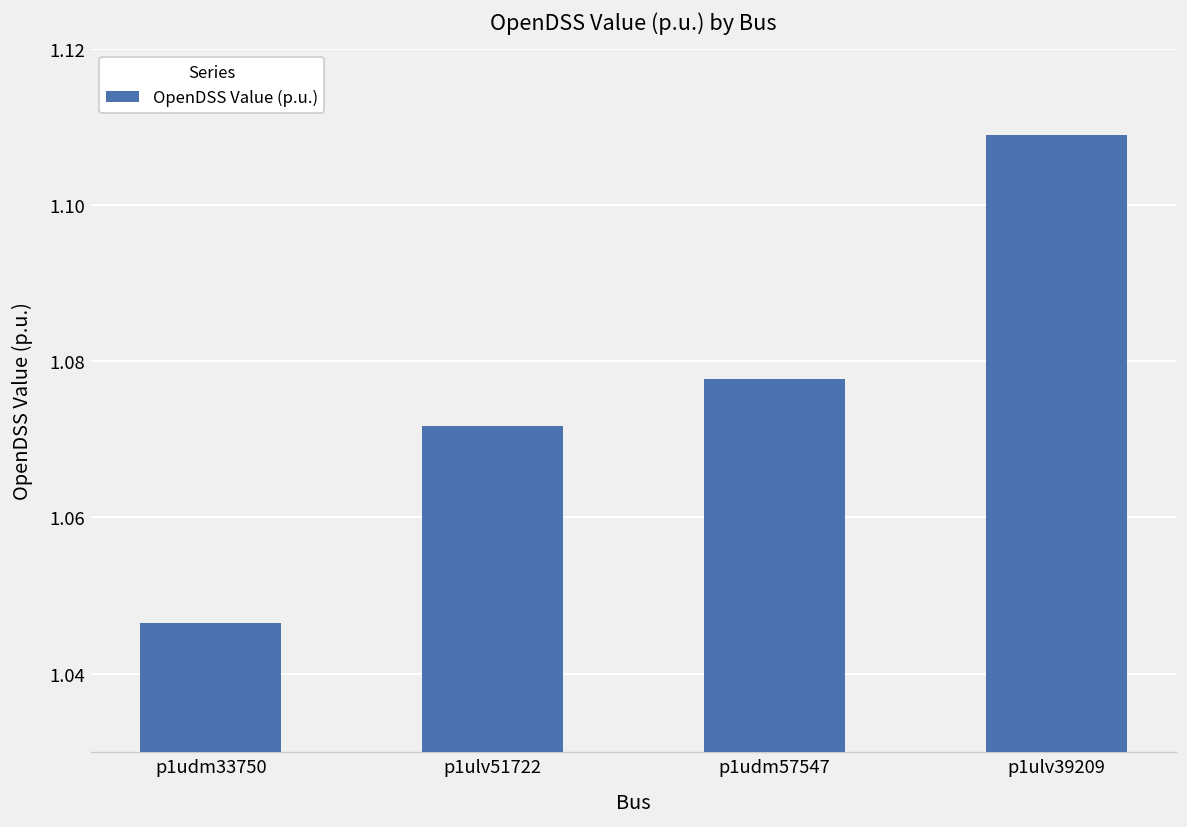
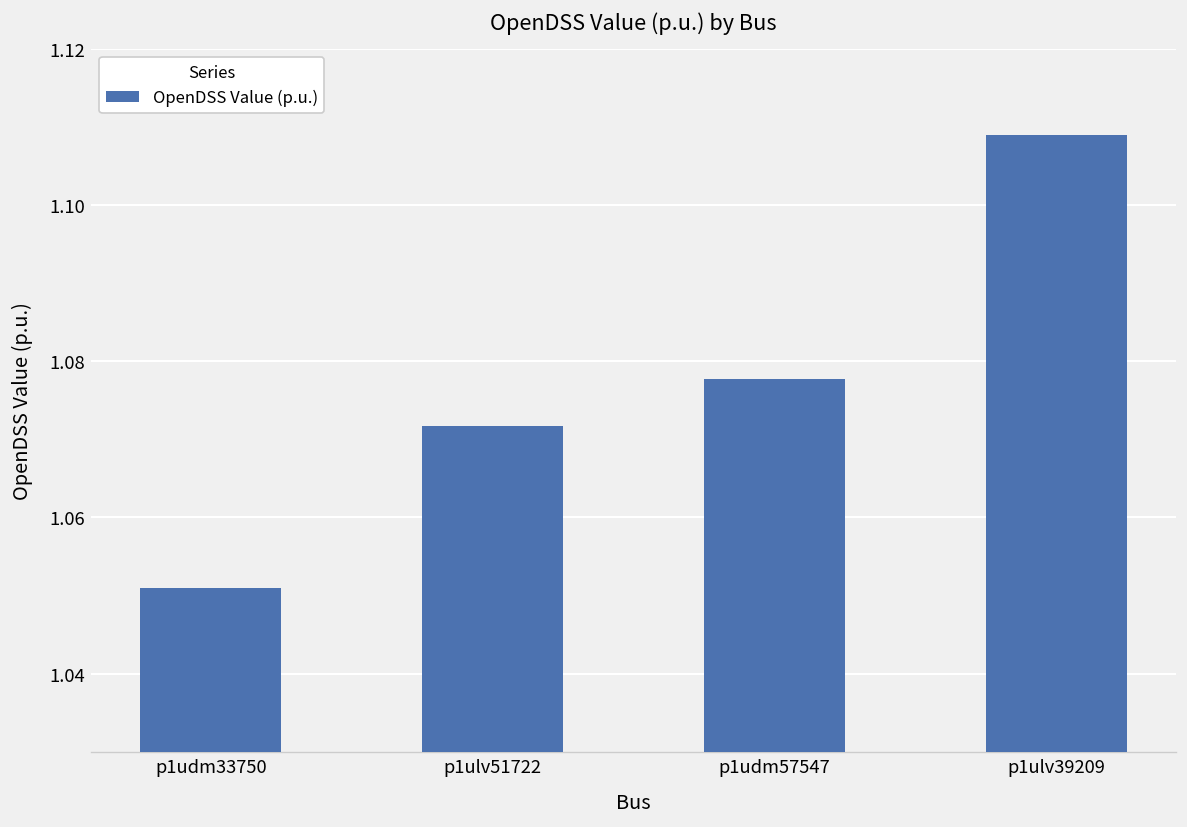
  {
-   "p1udm33750": 1.046,
+   "p1udm33750": 1.051,
    "p1ulv51722": 1.072,
    "p1udm57547": 1.078,
    "p1ulv39209": 1.109
  }
